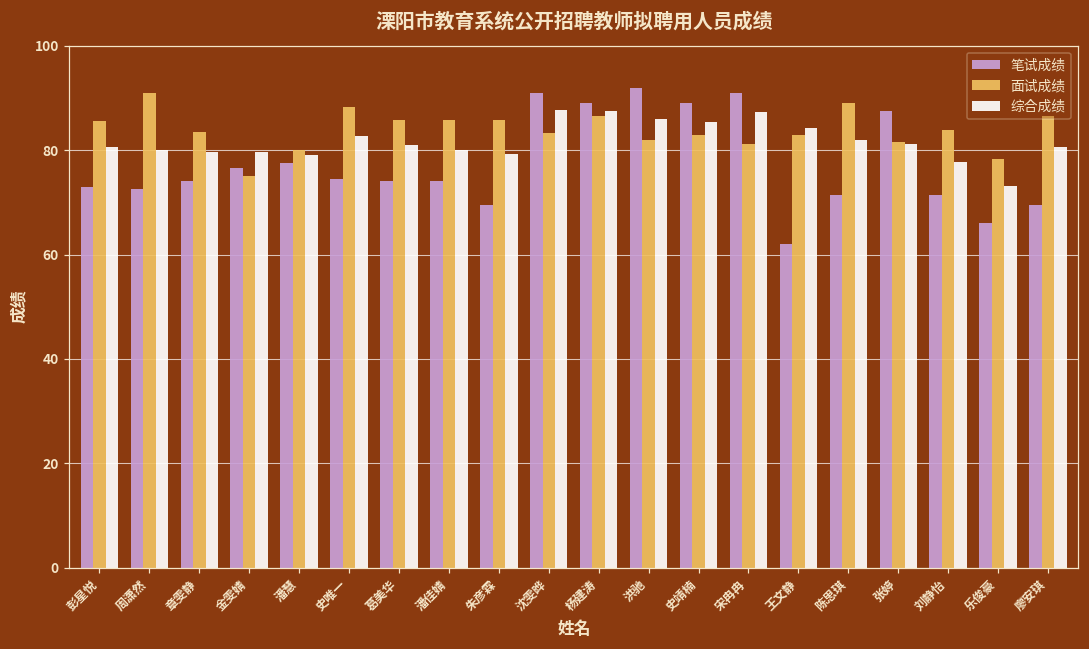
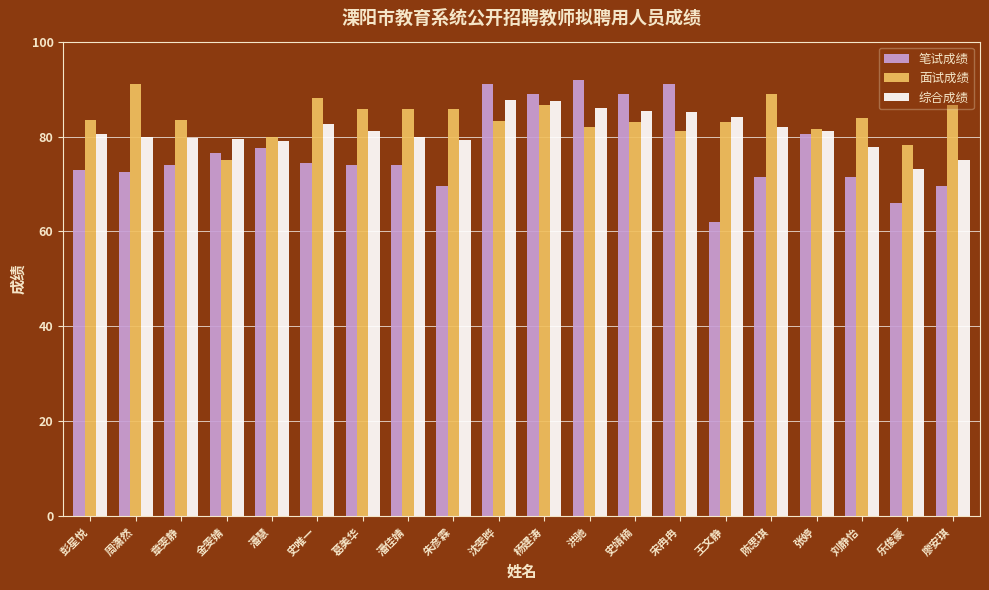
  {
    "笔试成绩": {
      "彭星悦": 73,
      "周潇然": 73,
      "章雯静": 74,
      "金雯婧": 77,
      "潘慧": 78,
      "史唯一": 75,
      "葛美华": 74,
      "潘佳婧": 74,
      "朱彦霖": 70,
      "沈雯晔": 91,
      "杨建涛": 89,
      "洪驰": 92,
      "史靖楠": 89,
      "宋冉冉": 91,
      "王文静": 62,
      "陈思琪": 72,
-     "张婷": 88,
+     "张婷": 81,
      "刘静怡": 72,
      "乐俊豪": 66,
      "廖安琪": 70
    },
    "面试成绩": {
-     "彭星悦": 86,
+     "彭星悦": 84,
      "周潇然": 91,
      "章雯静": 83,
      "金雯婧": 75,
      "潘慧": 80,
      "史唯一": 88,
      "葛美华": 86,
      "潘佳婧": 86,
      "朱彦霖": 86,
      "沈雯晔": 83,
      "杨建涛": 87,
      "洪驰": 82,
      "史靖楠": 83,
      "宋冉冉": 81,
      "王文静": 83,
      "陈思琪": 89,
      "张婷": 82,
      "刘静怡": 84,
      "乐俊豪": 78
    },
    "综合成绩": {
      "彭星悦": 81,
      "周潇然": 80,
      "章雯静": 80,
      "金雯婧": 80,
      "潘慧": 79,
      "史唯一": 83,
      "葛美华": 81,
      "潘佳婧": 80,
      "朱彦霖": 79,
      "沈雯晔": 88,
      "杨建涛": 88,
      "洪驰": 86,
      "史靖楠": 85,
-     "宋冉冉": 87,
+     "宋冉冉": 85,
      "王文静": 84,
      "陈思琪": 82,
      "张婷": 81,
      "刘静怡": 78,
      "乐俊豪": 73,
-     "廖安琪": 81
+     "廖安琪": 75
    }
  }
